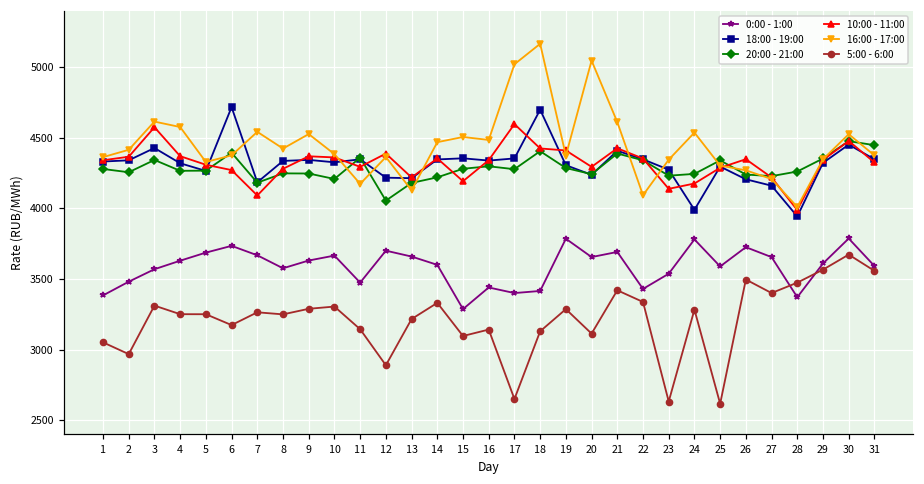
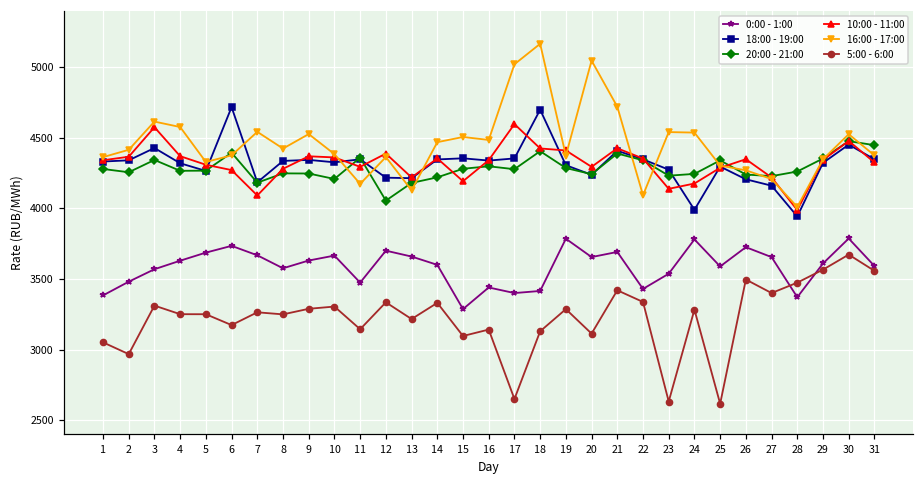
  {
    "0:00 - 1:00": {
      "1": 3380,
      "2": 3480,
      "3": 3570,
      "4": 3630,
      "5": 3690,
      "6": 3740,
      "7": 3670,
      "8": 3580,
      "9": 3630,
      "10": 3670,
      "11": 3470,
      "12": 3700,
      "13": 3660,
      "14": 3600,
      "15": 3290,
      "16": 3440,
      "17": 3400,
      "18": 3420,
      "19": 3790,
      "20": 3660,
      "21": 3690,
      "22": 3430,
      "23": 3540,
      "24": 3780,
      "25": 3590,
      "26": 3730,
      "27": 3660,
      "28": 3370,
      "29": 3610,
      "30": 3790,
      "31": 3590
    },
    "18:00 - 19:00": {
      "2": 4340,
      "3": 4430,
      "4": 4320,
      "6": 4720,
      "8": 4340,
      "9": 4340,
      "10": 4330,
      "12": 4220,
      "15": 4360,
      "17": 4350,
      "18": 4700,
      "23": 4280,
      "24": 3990,
      "26": 4210,
      "27": 4160,
      "28": 3940,
      "29": 4320,
      "30": 4450,
      "31": 4350
    },
    "20:00 - 21:00": {
      "1": 4280,
      "2": 4260,
      "3": 4340,
      "4": 4270,
      "8": 4250,
      "9": 4250,
      "10": 4210,
      "12": 4060,
      "13": 4180,
      "14": 4220,
      "15": 4280,
      "16": 4300,
      "17": 4280,
      "23": 4230,
      "24": 4250,
      "25": 4340,
      "26": 4240,
      "28": 4260,
      "31": 4450
    },
    "10:00 - 11:00": {
      "2": 4370,
      "3": 4580,
      "4": 4370,
      "6": 4270,
      "7": 4090,
      "8": 4280,
      "9": 4370,
      "10": 4360,
      "11": 4300,
      "12": 4390,
      "15": 4190,
      "17": 4600,
      "19": 4410,
      "20": 4300,
      "23": 4140,
      "24": 4180,
      "26": 4350,
      "28": 3990,
      "31": 4330
    },
    "16:00 - 17:00": {
      "1": 4360,
      "2": 4420,
      "3": 4620,
      "4": 4580,
      "7": 4540,
      "8": 4420,
      "9": 4530,
      "10": 4390,
      "11": 4170,
      "12": 4360,
      "13": 4130,
      "14": 4470,
      "15": 4510,
      "16": 4490,
      "17": 5020,
      "18": 5170,
      "19": 4370,
      "20": 5050,
-     "21": 4610,
+     "21": 4720,
      "22": 4090,
-     "23": 4350,
+     "23": 4540,
      "24": 4540,
      "26": 4270,
      "28": 4010,
      "30": 4530,
      "31": 4380
    },
    "5:00 - 6:00": {
      "1": 3050,
      "2": 2970,
      "3": 3310,
      "4": 3250,
      "5": 3250,
      "6": 3170,
      "7": 3260,
      "8": 3250,
      "9": 3290,
      "10": 3300,
      "11": 3140,
-     "12": 2890,
+     "12": 3330,
      "13": 3220,
      "14": 3330,
      "15": 3100,
      "16": 3140,
      "17": 2650,
      "18": 3130,
      "19": 3290,
      "20": 3110,
      "21": 3420,
      "22": 3340,
      "23": 2630,
      "24": 3280,
      "25": 2620,
      "26": 3500,
      "27": 3400,
      "28": 3470,
      "29": 3570,
      "30": 3670,
      "31": 3560
    }
  }
